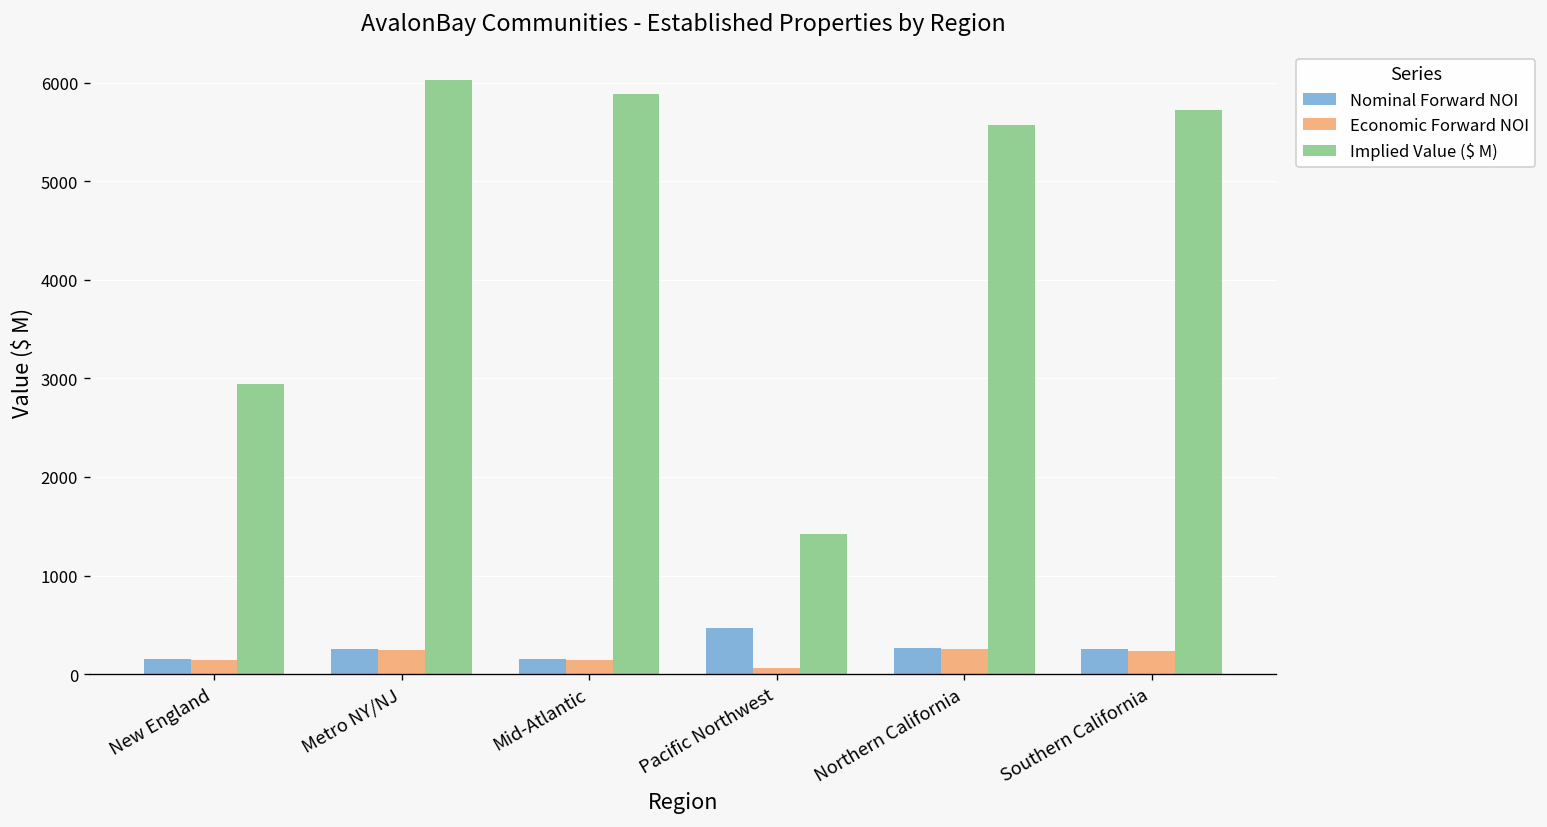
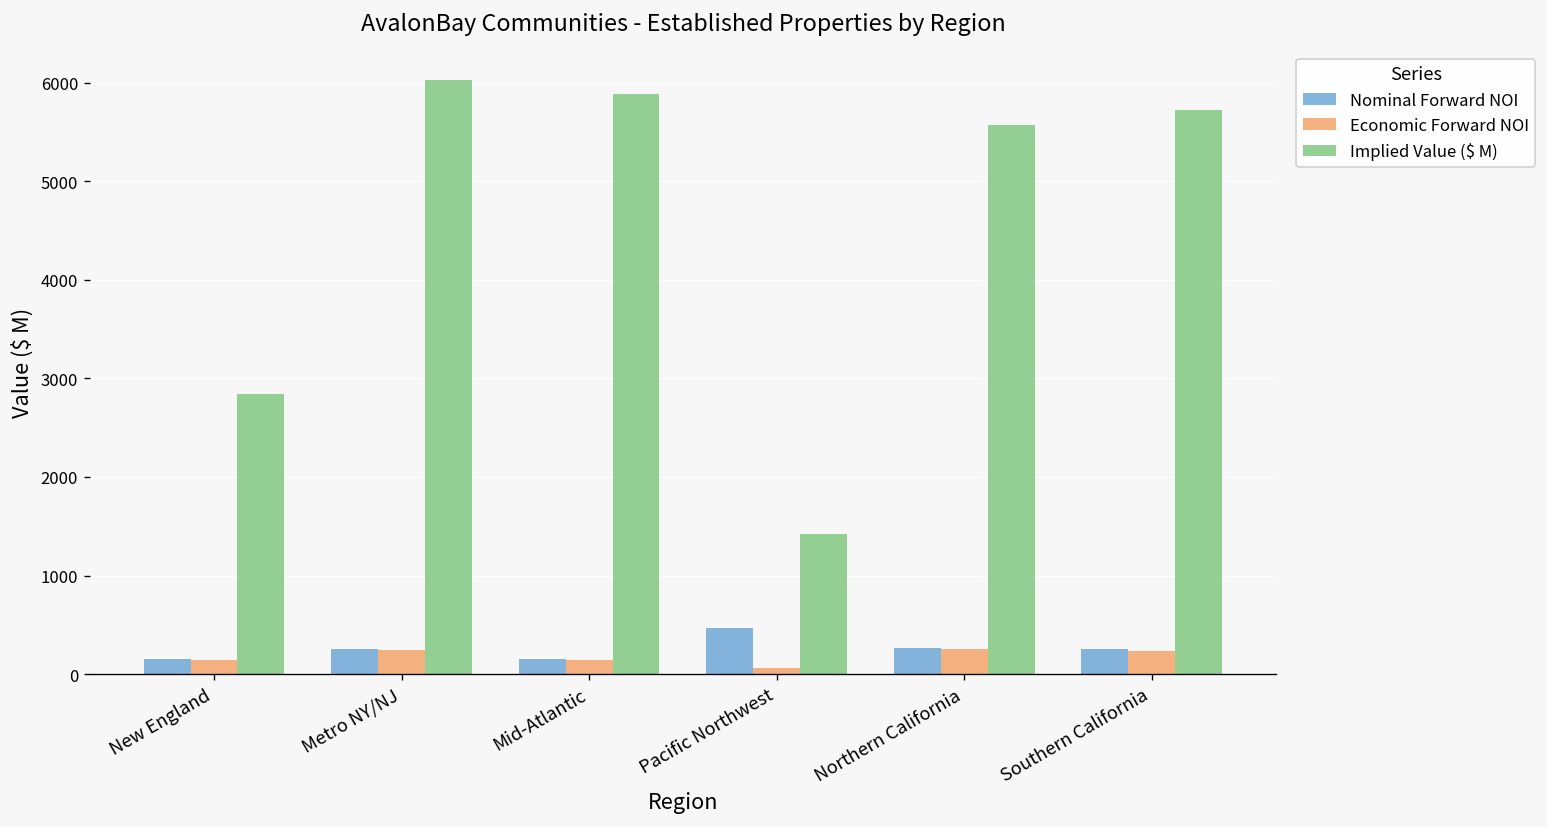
  {
    "Nominal Forward NOI": {
      "New England": 200,
      "Metro NY/NJ": 300,
      "Mid-Atlantic": 200,
      "Pacific Northwest": 500,
      "Northern California": 300,
      "Southern California": 300
    },
    "Economic Forward NOI": {
      "New England": 100,
      "Metro NY/NJ": 200,
      "Mid-Atlantic": 100,
      "Pacific Northwest": 100,
      "Northern California": 300,
      "Southern California": 200
    },
    "Implied Value ($ M)": {
-     "New England": 2900,
+     "New England": 2800,
      "Metro NY/NJ": 6000,
      "Mid-Atlantic": 5900,
      "Pacific Northwest": 1400,
      "Northern California": 5600,
      "Southern California": 5700
    }
  }
